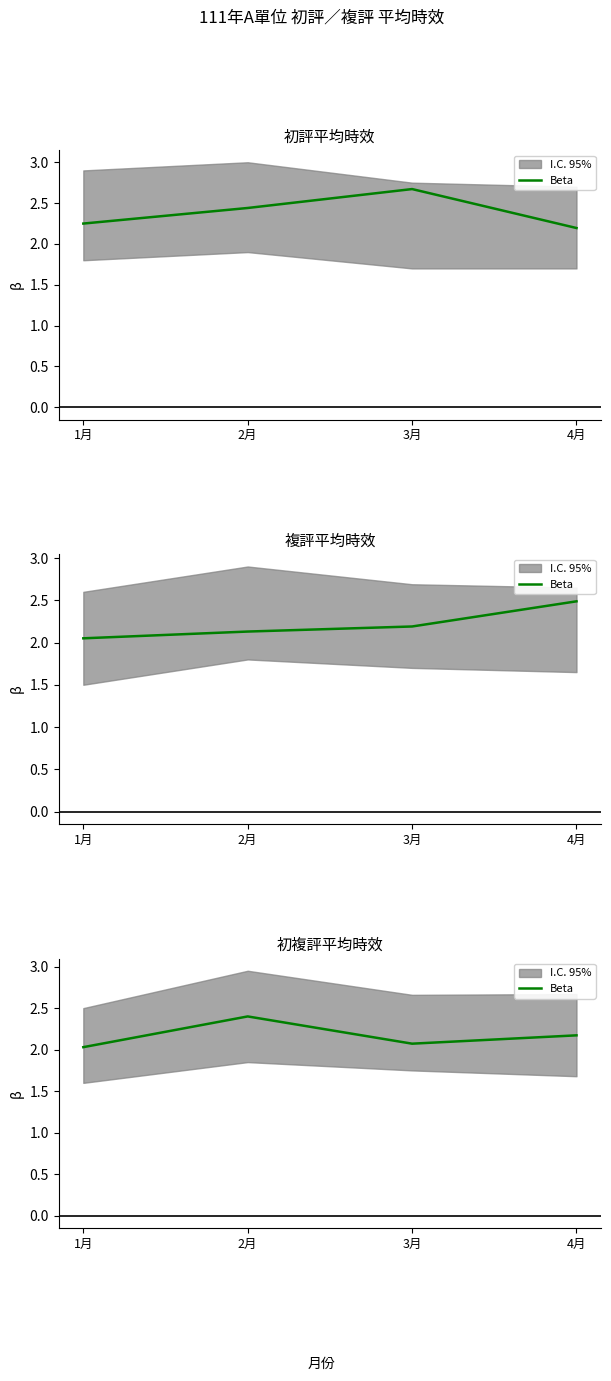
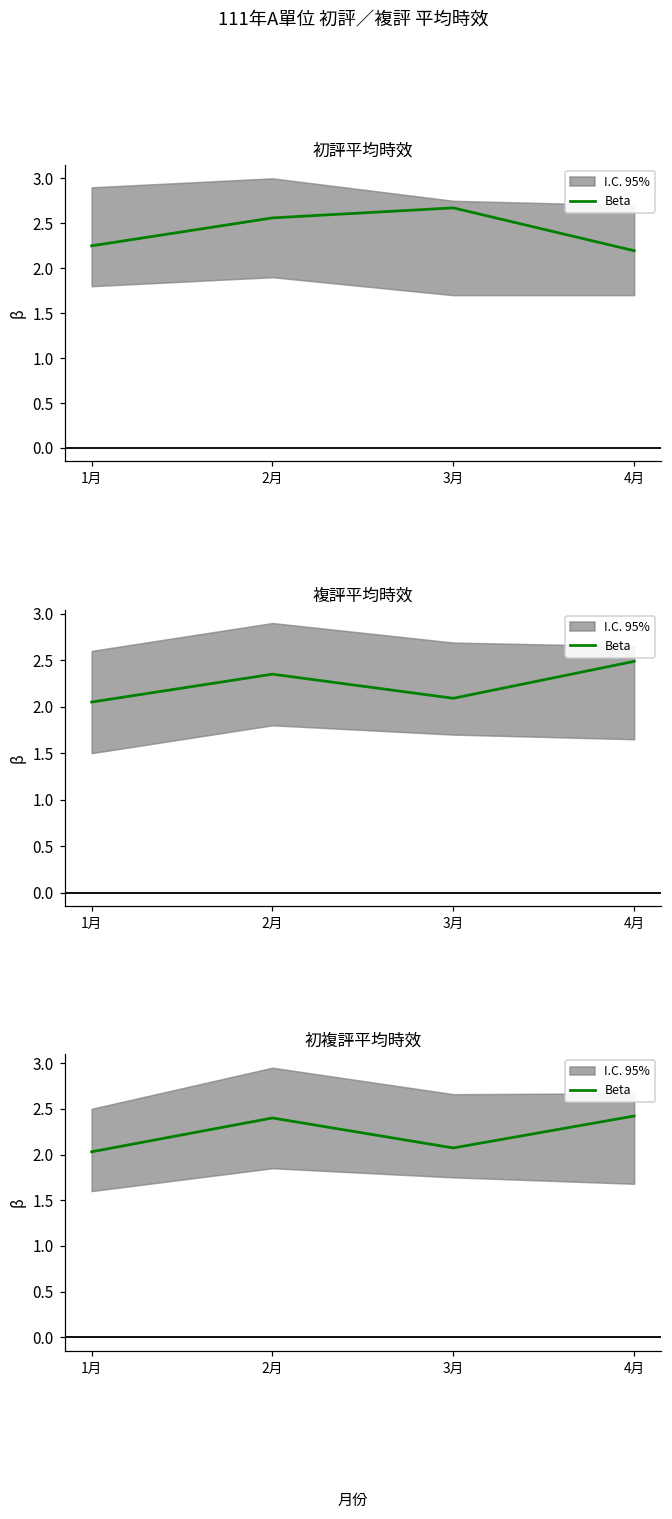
  {
    "初評平均時效": {
      "Beta": {
        "1月": 2.2,
-       "2月": 2.4,
+       "2月": 2.6,
        "3月": 2.7,
        "4月": 2.2
      }
    },
    "複評平均時效": {
      "Beta": {
        "1月": 2.1,
-       "2月": 2.1,
-       "3月": 2.2,
+       "2月": 2.4,
+       "3月": 2.1,
        "4月": 2.5
      }
    },
    "初複評平均時效": {
      "Beta": {
        "1月": 2.0,
        "2月": 2.4,
        "3月": 2.1,
-       "4月": 2.2
+       "4月": 2.4
      }
    }
  }
